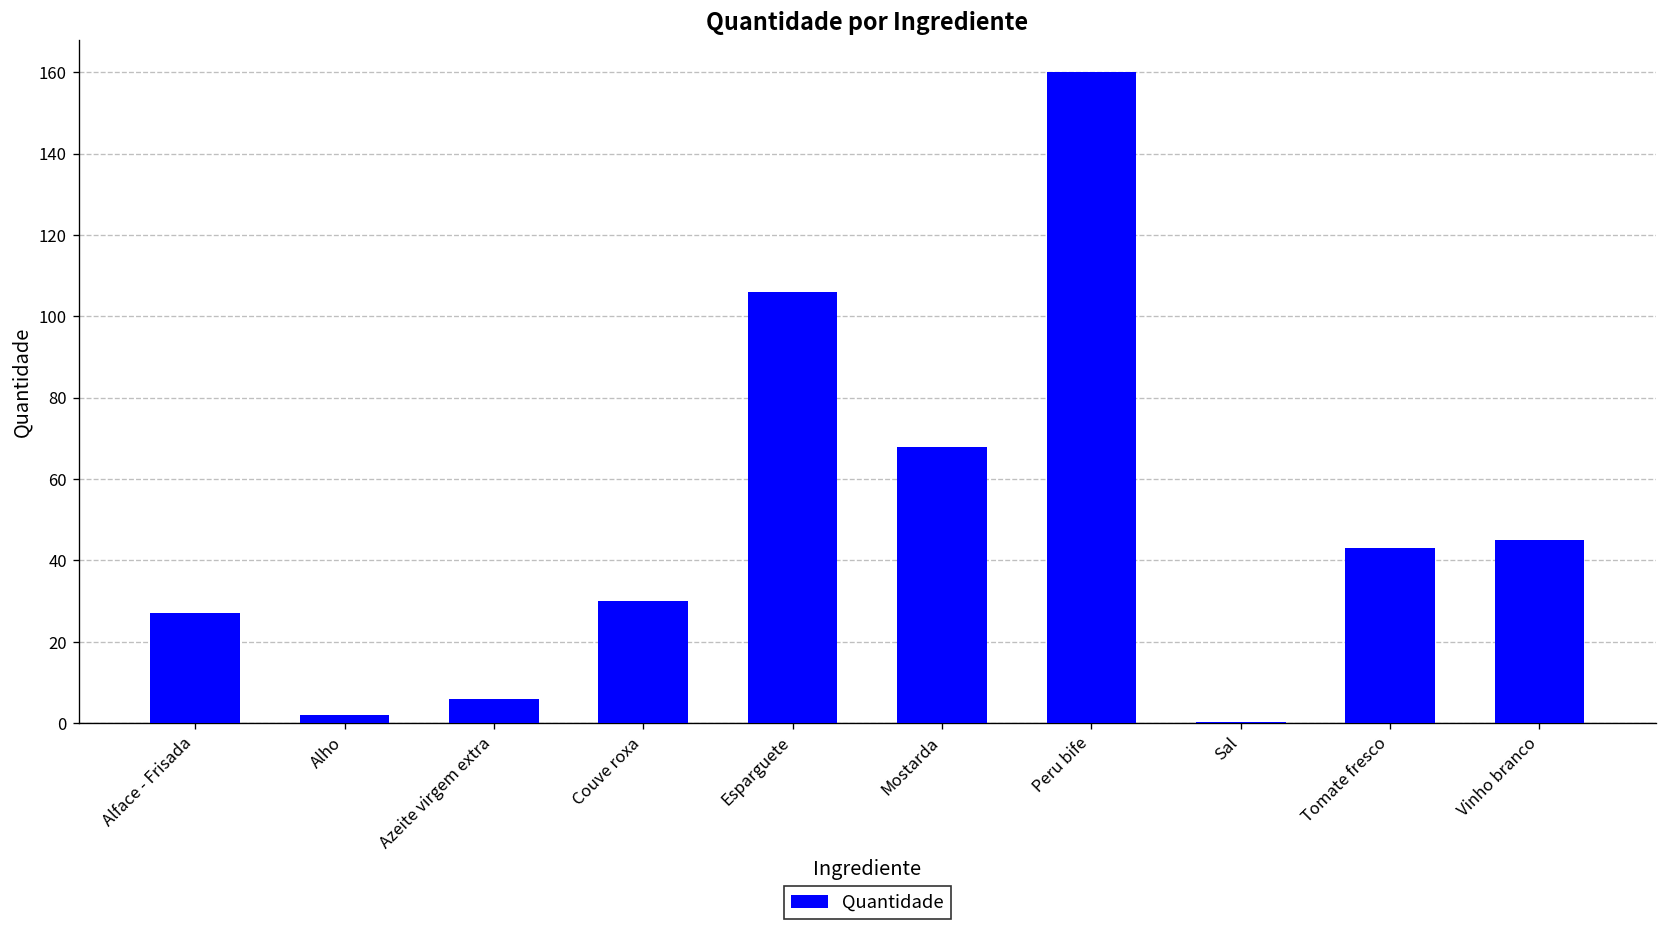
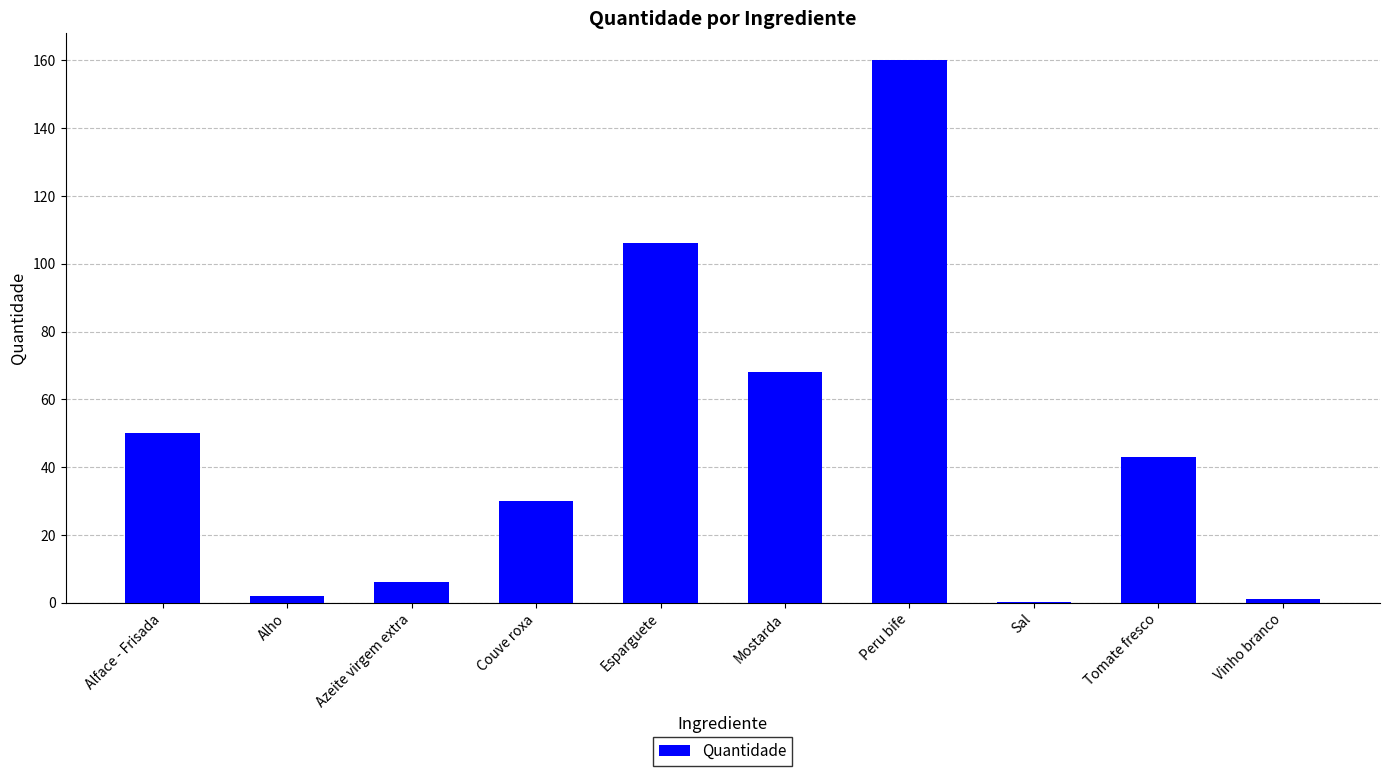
  {
-   "Alface - Frisada": 27,
+   "Alface - Frisada": 50,
    "Alho": 2,
    "Azeite virgem extra": 6,
    "Couve roxa": 30,
    "Esparguete": 106,
    "Mostarda": 68,
    "Peru bife": 160,
    "Tomate fresco": 43,
-   "Vinho branco": 45
+   "Vinho branco": 1
  }
